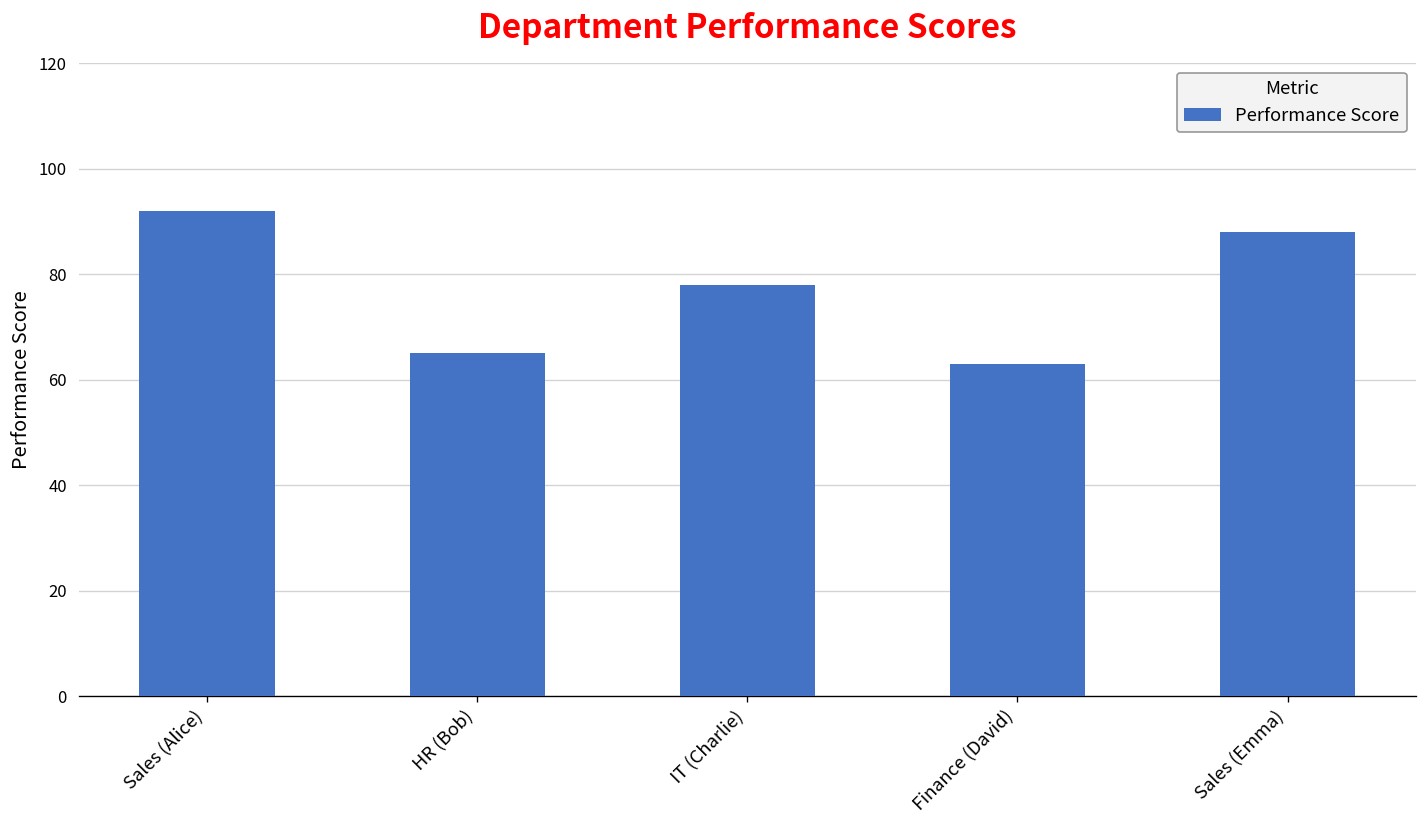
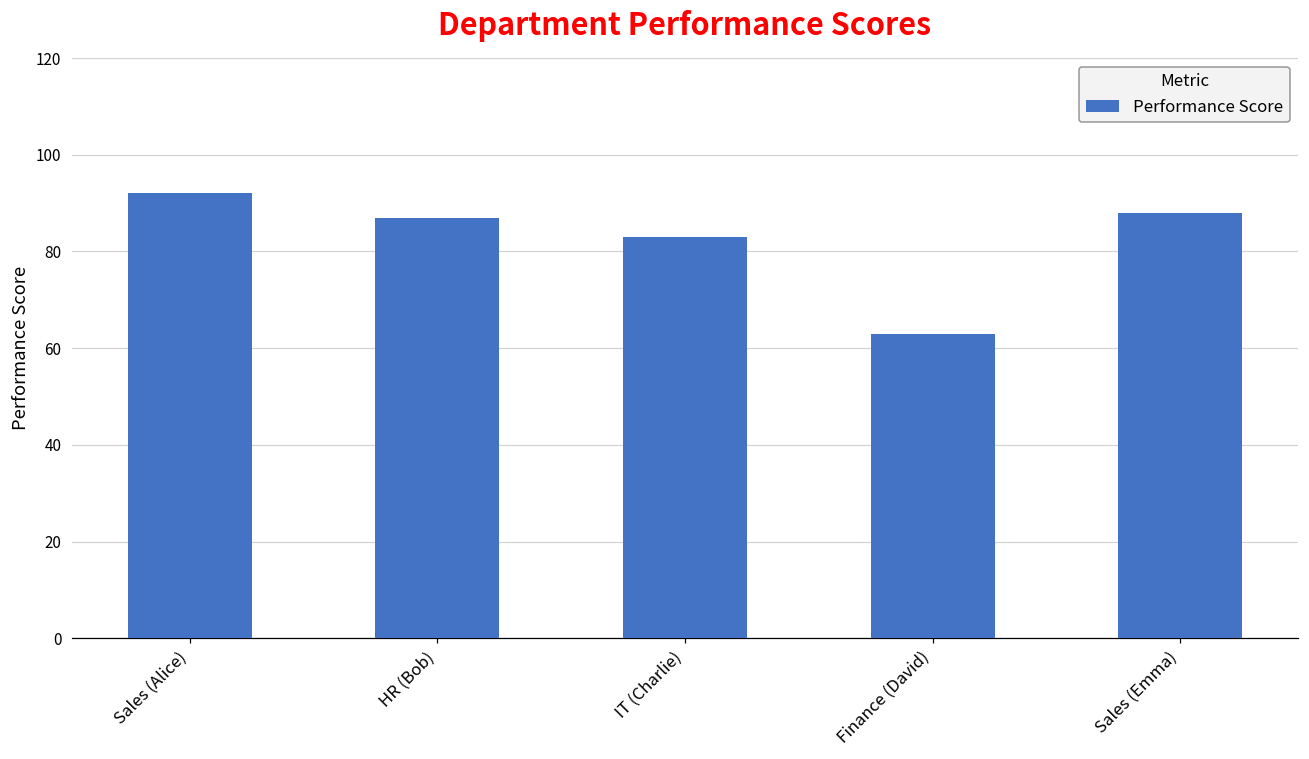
  {
    "Sales (Alice)": 92,
-   "HR (Bob)": 65,
-   "IT (Charlie)": 78,
+   "HR (Bob)": 87,
+   "IT (Charlie)": 83,
    "Finance (David)": 63,
    "Sales (Emma)": 88
  }
